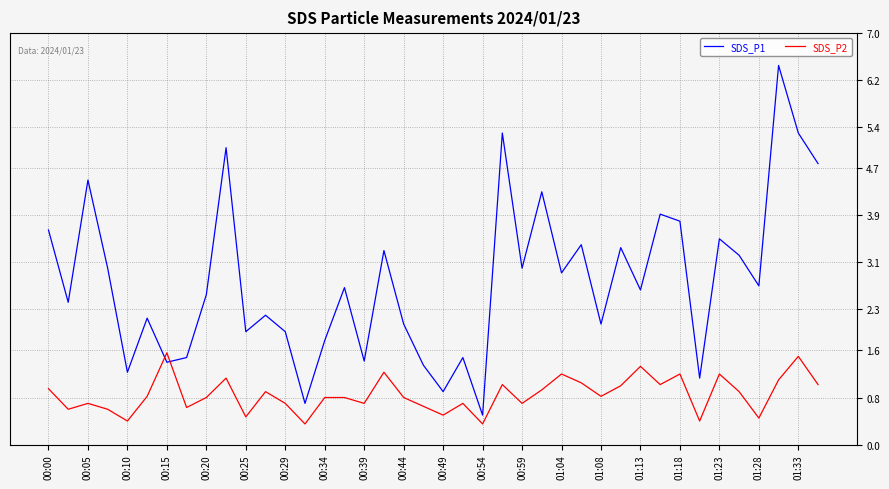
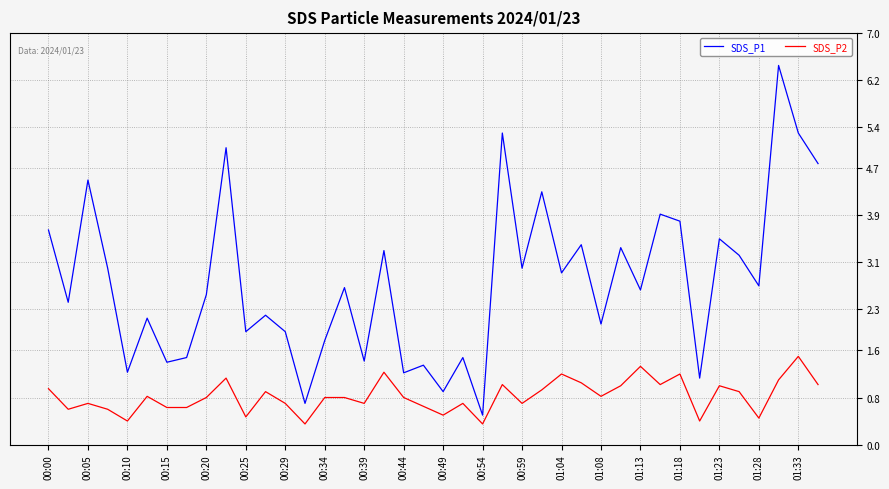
  {
    "SDS_P1": {
      "00:00": 3.7,
      "00:05": 4.5,
      "00:10": 1.2,
      "00:15": 1.4,
      "00:20": 2.6,
      "00:25": 1.9,
      "00:29": 1.9,
      "00:34": 1.8,
      "00:39": 1.4,
-     "00:44": 2.1,
+     "00:44": 1.2,
      "00:49": 0.9,
      "00:54": 0.5,
      "00:59": 3.0,
      "01:04": 2.9,
      "01:08": 2.1,
      "01:13": 2.6,
      "01:18": 3.8,
      "01:23": 3.5,
      "01:28": 2.7,
      "01:33": 5.3
    },
    "SDS_P2": {
      "00:00": 1.0,
      "00:05": 0.7,
      "00:10": 0.4,
-     "00:15": 1.6,
+     "00:15": 0.6,
      "00:20": 0.8,
      "00:25": 0.5,
      "00:29": 0.7,
      "00:34": 0.8,
      "00:39": 0.7,
      "00:44": 0.8,
      "00:49": 0.5,
      "00:54": 0.4,
      "00:59": 0.7,
      "01:04": 1.2,
      "01:08": 0.8,
      "01:13": 1.3,
      "01:18": 1.2,
-     "01:23": 1.2,
+     "01:23": 1.0,
      "01:28": 0.5,
      "01:33": 1.5
    }
  }
